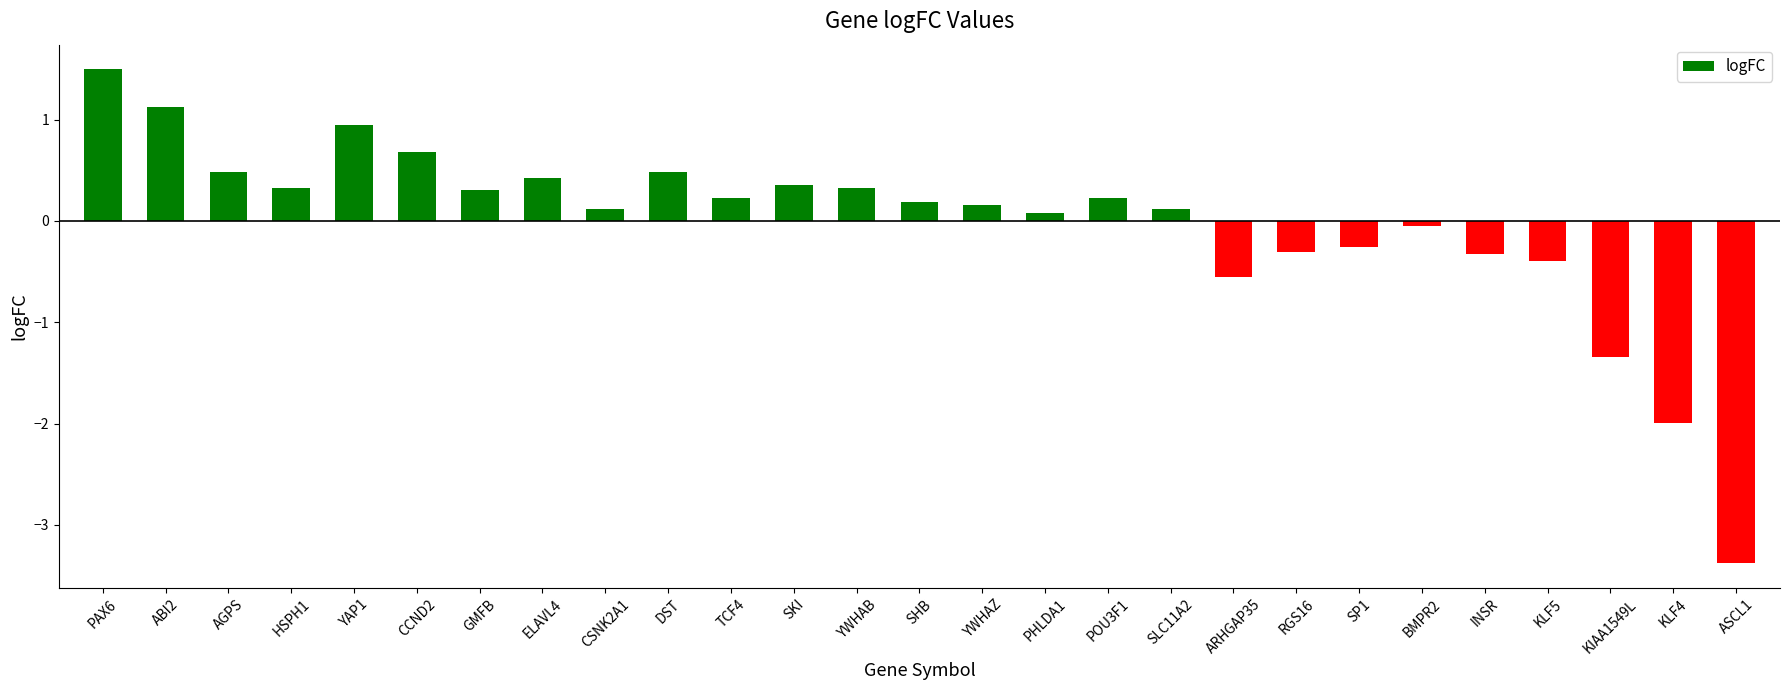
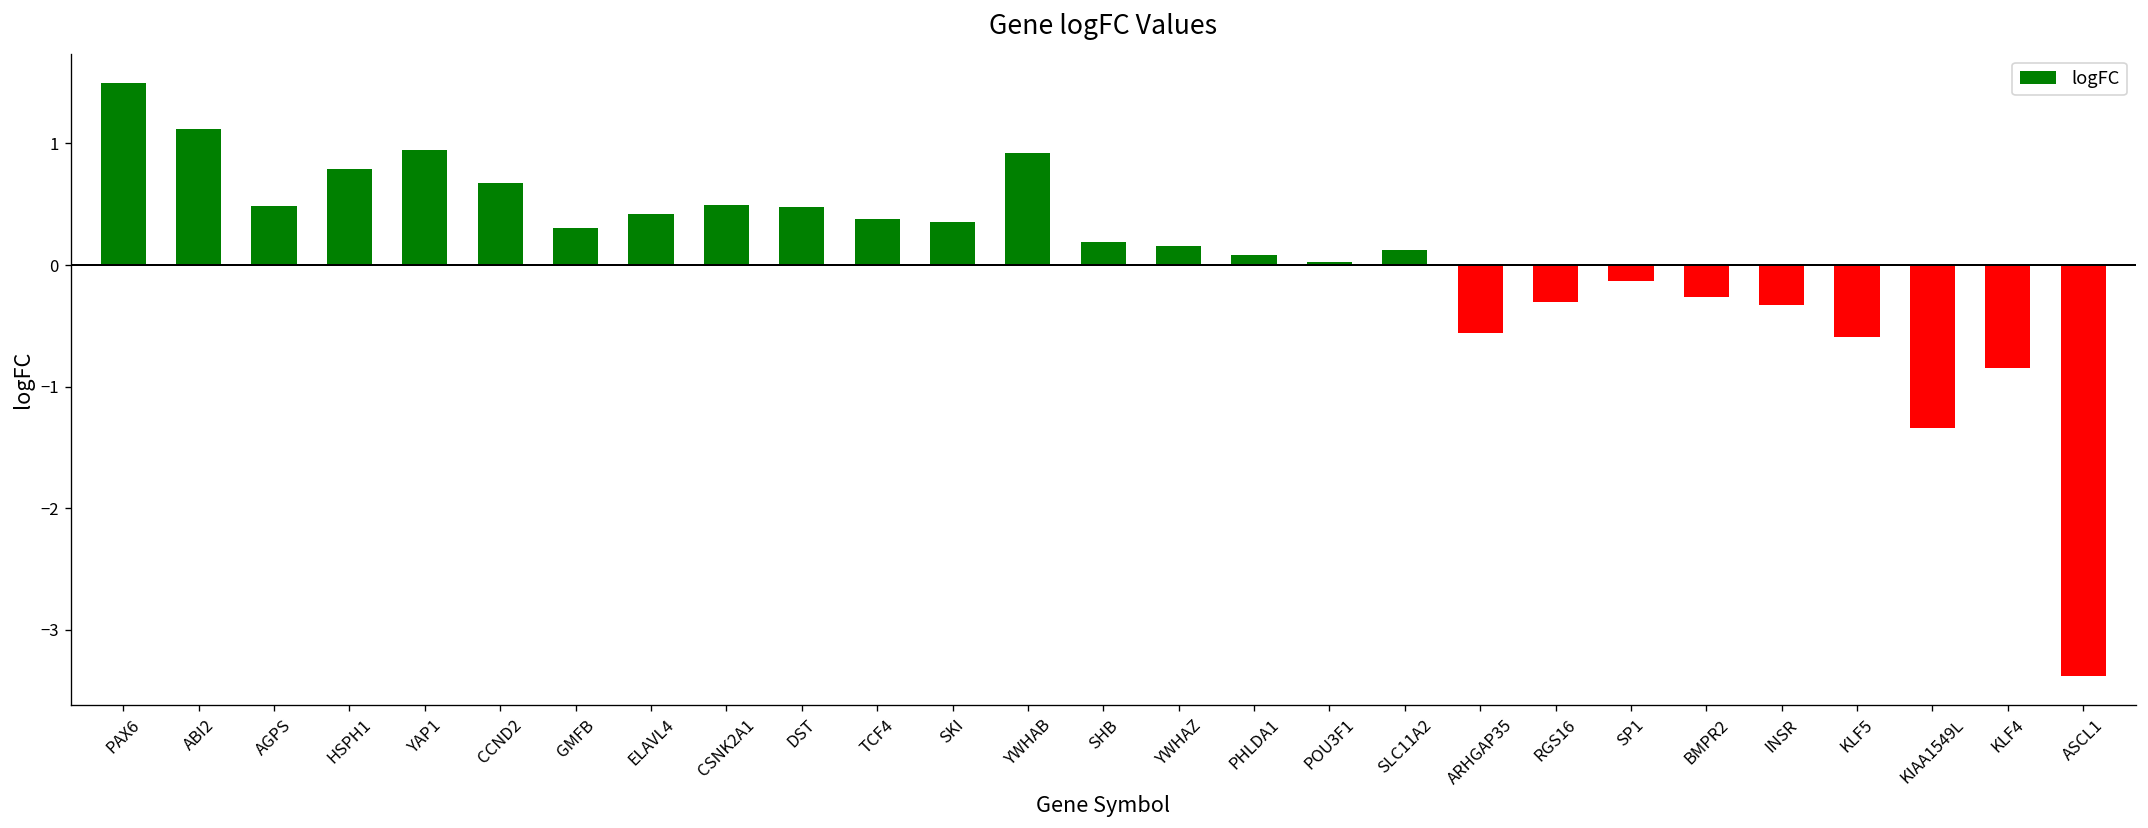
  {
    "PAX6": 1.50,
    "ABI2": 1.12,
    "AGPS": 0.49,
-   "HSPH1": 0.32,
+   "HSPH1": 0.79,
    "YAP1": 0.94,
    "CCND2": 0.68,
    "GMFB": 0.31,
    "ELAVL4": 0.42,
-   "CSNK2A1": 0.12,
+   "CSNK2A1": 0.50,
    "DST": 0.48,
-   "TCF4": 0.23,
+   "TCF4": 0.38,
    "SKI": 0.35,
-   "YWHAB": 0.33,
+   "YWHAB": 0.92,
    "SHB": 0.19,
    "YWHAZ": 0.16,
    "PHLDA1": 0.08,
-   "POU3F1": 0.23,
+   "POU3F1": 0.03,
    "SLC11A2": 0.12,
    "ARHGAP35": -0.56,
    "RGS16": -0.31,
-   "SP1": -0.26,
-   "BMPR2": -0.05,
+   "SP1": -0.13,
+   "BMPR2": -0.26,
    "INSR": -0.33,
-   "KLF5": -0.39,
+   "KLF5": -0.59,
    "KIAA1549L": -1.34,
-   "KLF4": -2.00,
+   "KLF4": -0.85,
    "ASCL1": -3.38
  }
